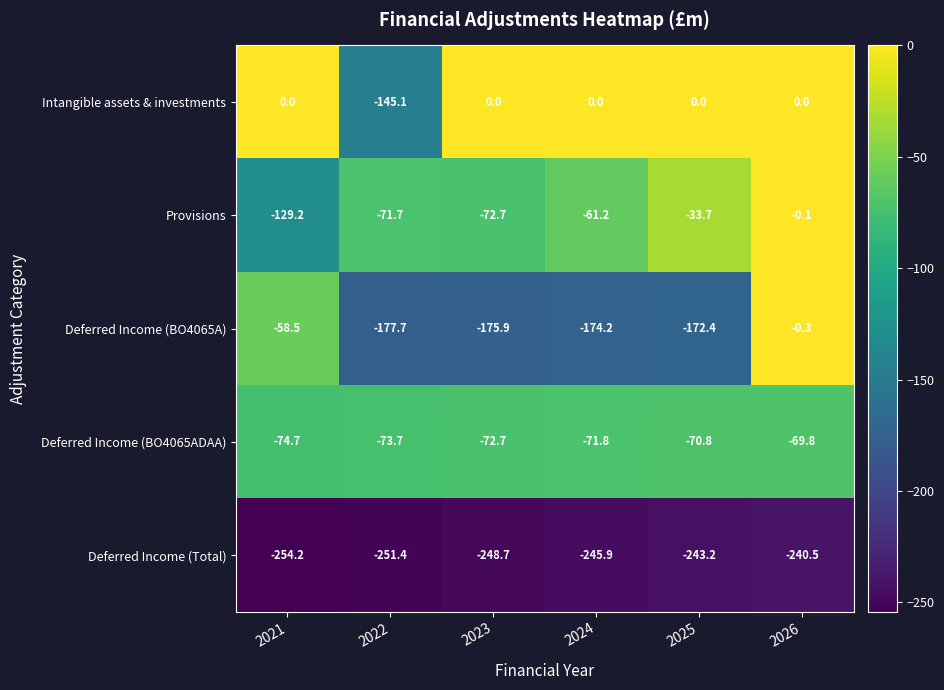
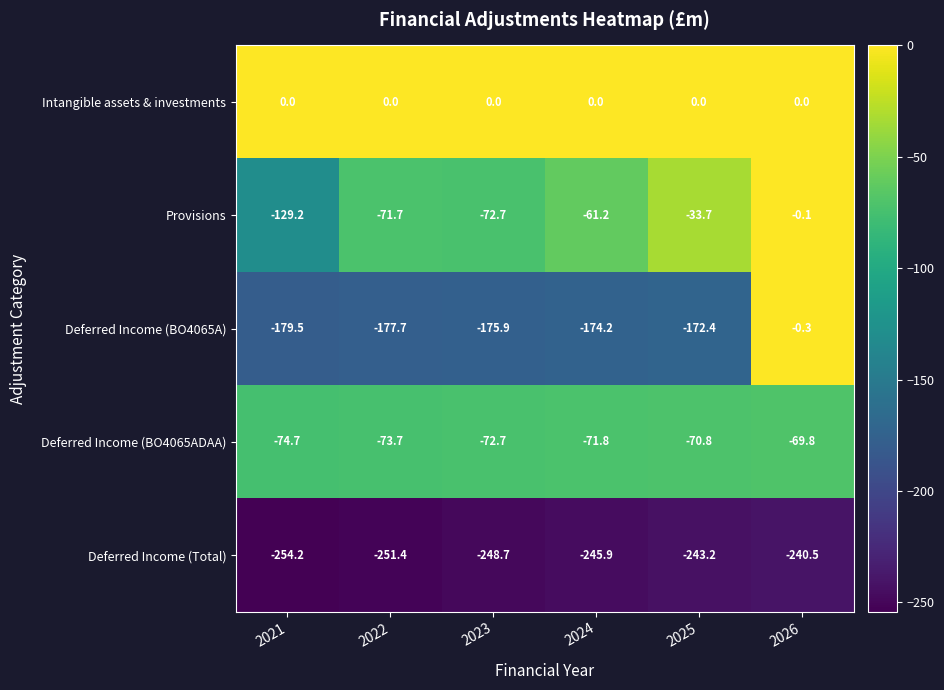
  {
    "Intangible assets & investments": {
      "2021": 0.0,
-     "2022": -145.1,
+     "2022": 0.0,
      "2023": 0.0,
      "2024": 0.0,
      "2025": 0.0,
      "2026": 0.0
    },
    "Provisions": {
      "2021": -129.2,
      "2022": -71.7,
      "2023": -72.7,
      "2024": -61.2,
      "2025": -33.7,
      "2026": -0.1
    },
    "Deferred Income (BO4065A)": {
-     "2021": -58.5,
+     "2021": -179.5,
      "2022": -177.7,
      "2023": -175.9,
      "2024": -174.2,
      "2025": -172.4,
      "2026": -0.3
    },
    "Deferred Income (BO4065ADAA)": {
      "2021": -74.7,
      "2022": -73.7,
      "2023": -72.7,
      "2024": -71.8,
      "2025": -70.8,
      "2026": -69.8
    },
    "Deferred Income (Total)": {
      "2021": -254.2,
      "2022": -251.4,
      "2023": -248.7,
      "2024": -245.9,
      "2025": -243.2,
      "2026": -240.5
    }
  }
